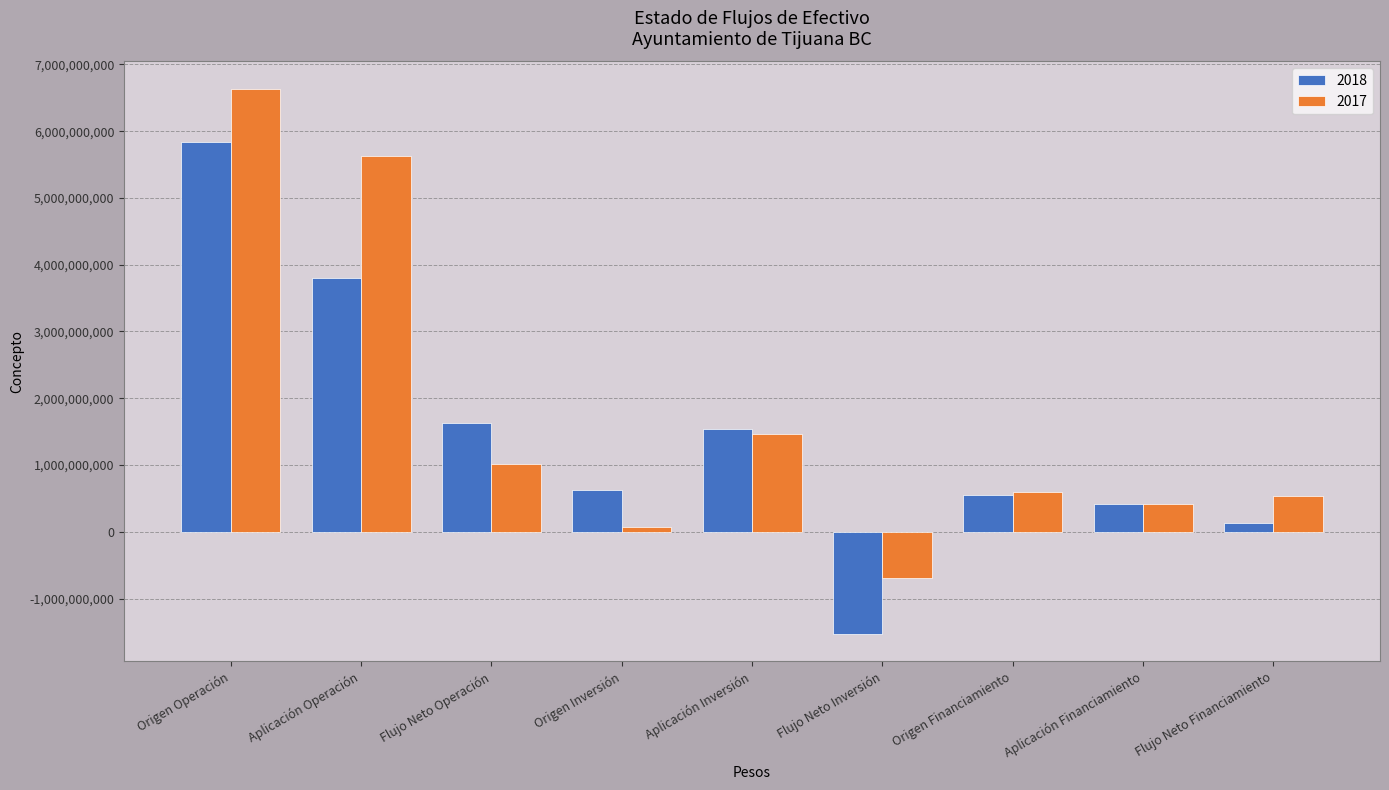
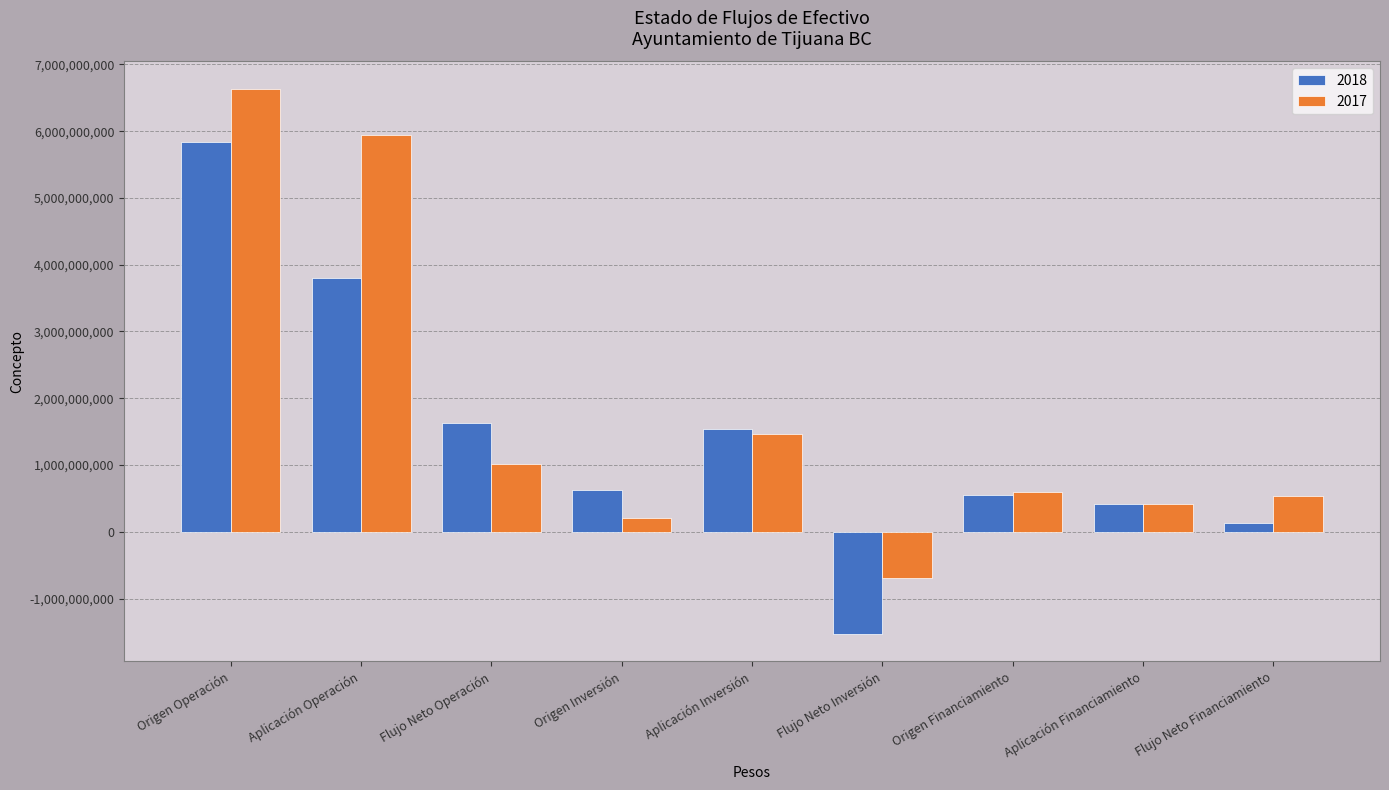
  {
    "2018": {
      "Origen Operación": "5,800,000,000",
      "Aplicación Operación": "3,800,000,000",
      "Flujo Neto Operación": "1,600,000,000",
      "Origen Inversión": "600,000,000",
      "Aplicación Inversión": "1,500,000,000",
      "Flujo Neto Inversión": "-1,500,000,000",
      "Origen Financiamiento": "600,000,000",
      "Aplicación Financiamiento": "400,000,000",
      "Flujo Neto Financiamiento": "100,000,000"
    },
    "2017": {
      "Origen Operación": "6,600,000,000",
-     "Aplicación Operación": "5,600,000,000",
+     "Aplicación Operación": "5,900,000,000",
      "Flujo Neto Operación": "1,000,000,000",
-     "Origen Inversión": "100,000,000",
+     "Origen Inversión": "200,000,000",
      "Aplicación Inversión": "1,500,000,000",
      "Flujo Neto Inversión": "-700,000,000",
      "Origen Financiamiento": "600,000,000",
      "Aplicación Financiamiento": "400,000,000",
      "Flujo Neto Financiamiento": "500,000,000"
    }
  }
